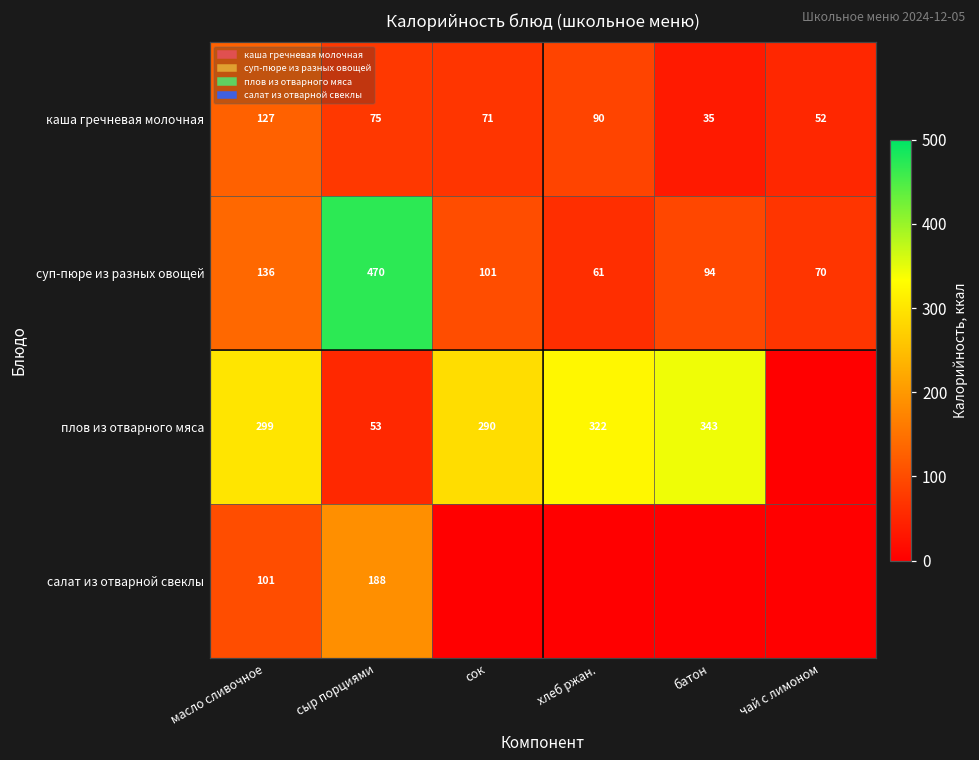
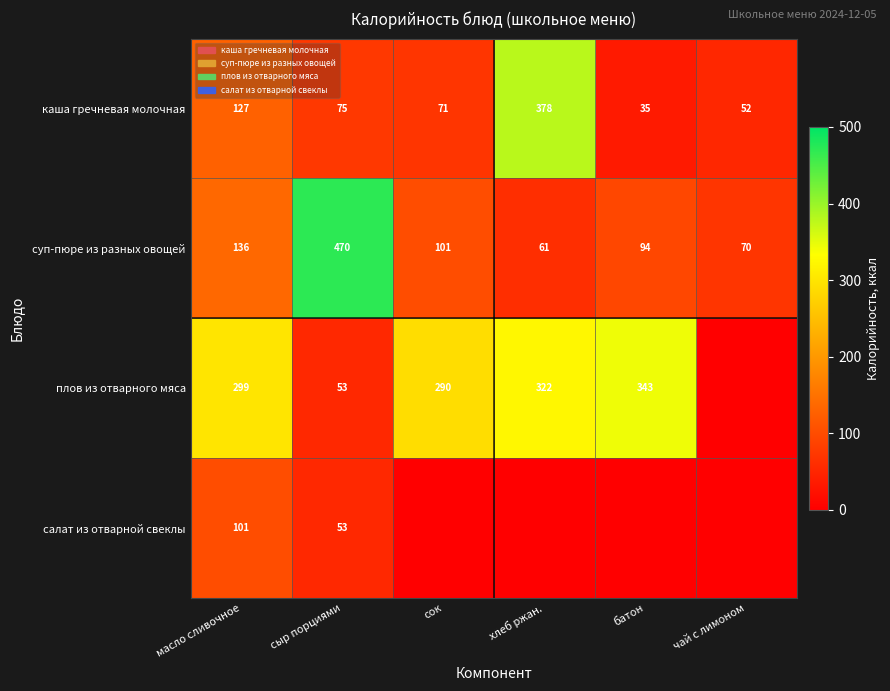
  {
    "каша гречневая молочная": {
      "масло сливочное": 127,
      "сыр порциями": 75,
      "сок": 71,
-     "хлеб ржан.": 90,
+     "хлеб ржан.": 378,
      "батон": 35,
      "чай с лимоном": 52
    },
    "суп-пюре из разных овощей": {
      "масло сливочное": 136,
      "сыр порциями": 470,
      "сок": 101,
      "хлеб ржан.": 61,
      "батон": 94,
      "чай с лимоном": 70
    },
    "плов из отварного мяса": {
      "масло сливочное": 299,
      "сыр порциями": 53,
      "сок": 290,
      "хлеб ржан.": 322,
      "батон": 343
    },
    "салат из отварной свеклы": {
      "масло сливочное": 101,
-     "сыр порциями": 188
+     "сыр порциями": 53
    }
  }
